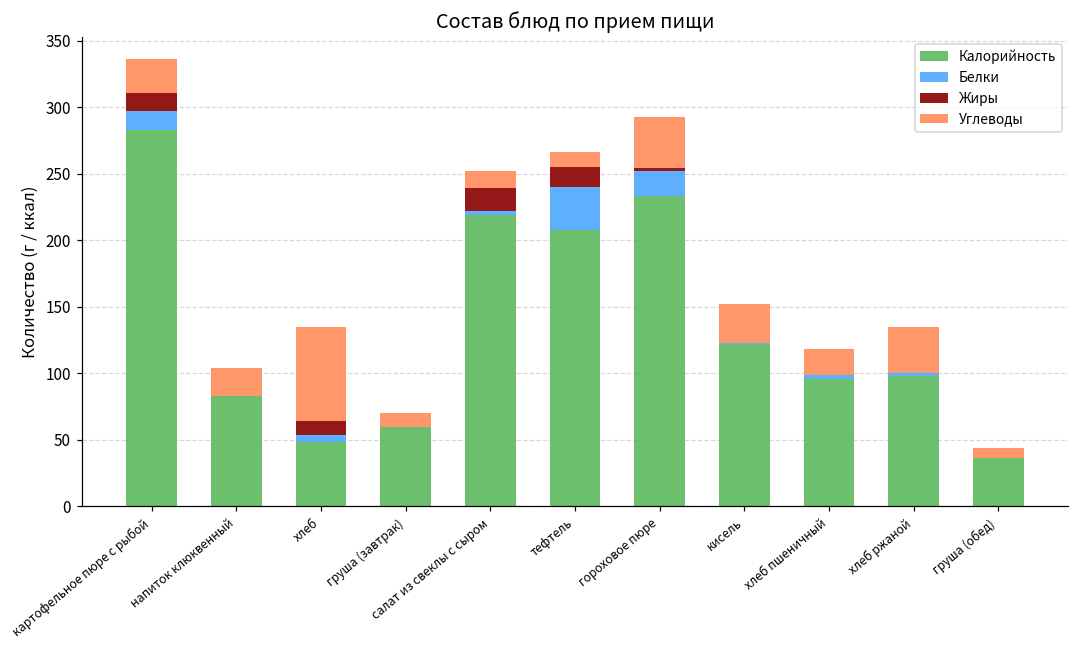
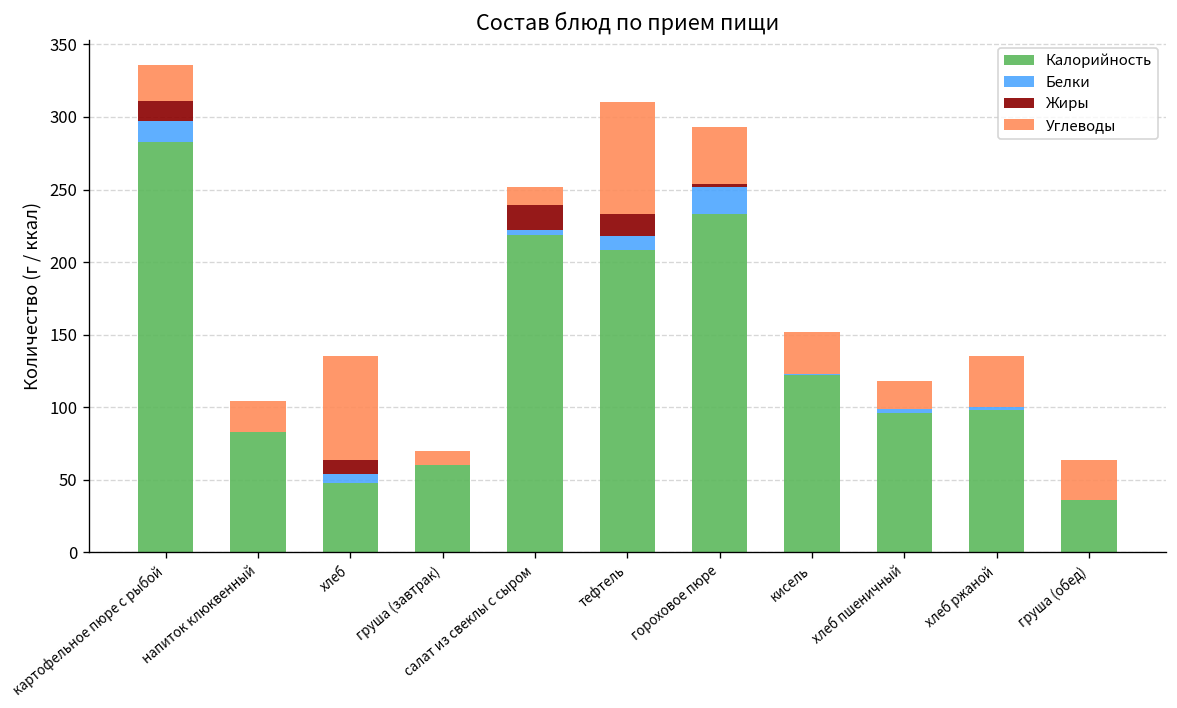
  {
    "Калорийность": {
      "картофельное пюре с рыбой": 283,
      "напиток клюквенный": 83,
      "хлеб": 48,
      "груша (завтрак)": 60,
      "салат из свеклы с сыром": 219,
      "тефтель": 208,
      "гороховое пюре": 233,
      "кисель": 122,
      "хлеб пшеничный": 96,
      "хлеб ржаной": 98,
      "груша (обед)": 36
    },
    "Белки": {
      "картофельное пюре с рыбой": 14,
      "напиток клюквенный": 0,
      "хлеб": 6,
      "груша (завтрак)": 0,
      "салат из свеклы с сыром": 3,
-     "тефтель": 32,
+     "тефтель": 10,
      "гороховое пюре": 19,
      "хлеб пшеничный": 3,
      "груша (обед)": 0
    },
    "Жиры": {
      "картофельное пюре с рыбой": 14,
      "напиток клюквенный": 0,
      "хлеб": 10,
      "груша (завтрак)": 0,
      "салат из свеклы с сыром": 17,
      "тефтель": 15,
      "кисель": 0,
      "хлеб пшеничный": 0,
      "хлеб ржаной": 0,
      "груша (обед)": 0
    },
    "Углеводы": {
      "картофельное пюре с рыбой": 25,
      "напиток клюквенный": 21,
      "хлеб": 71,
      "груша (завтрак)": 10,
      "салат из свеклы с сыром": 13,
-     "тефтель": 11,
+     "тефтель": 77,
      "гороховое пюре": 39,
      "кисель": 29,
      "хлеб пшеничный": 19,
      "хлеб ржаной": 35,
-     "груша (обед)": 8
+     "груша (обед)": 28
    }
  }
